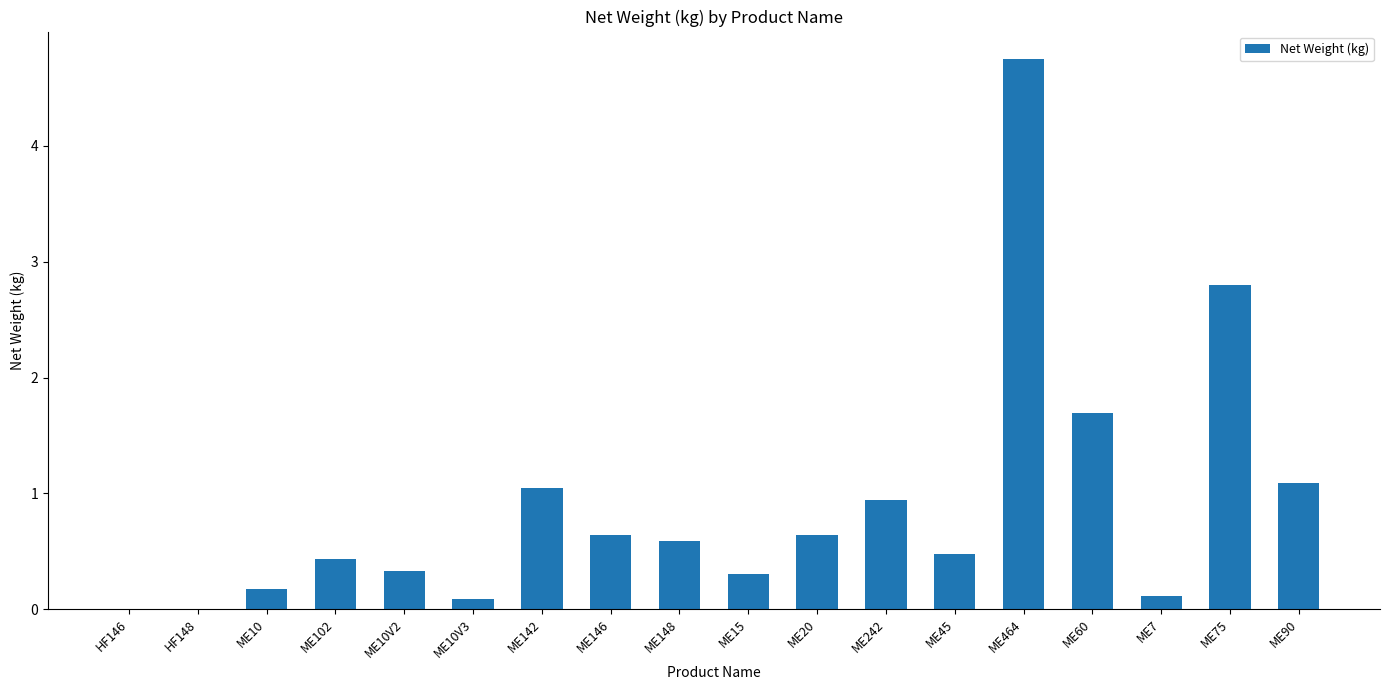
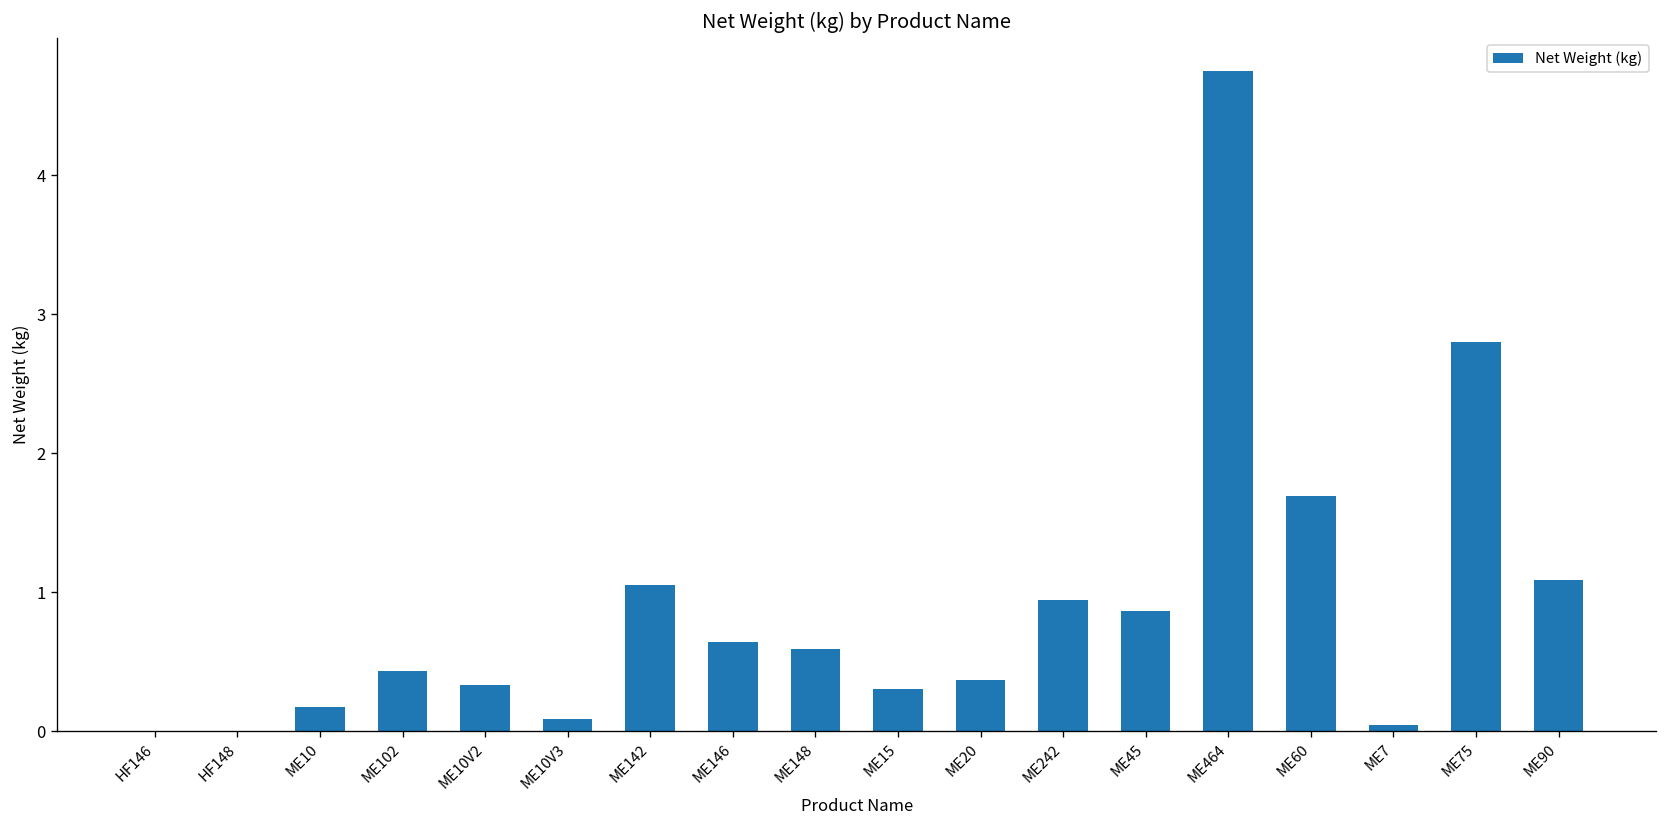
  {
    "HF146": 0.00,
    "HF148": 0.00,
    "ME10": 0.17,
    "ME102": 0.43,
    "ME10V2": 0.33,
    "ME10V3": 0.09,
    "ME142": 1.05,
    "ME146": 0.64,
    "ME148": 0.59,
    "ME15": 0.30,
-   "ME20": 0.64,
+   "ME20": 0.37,
    "ME242": 0.94,
-   "ME45": 0.48,
+   "ME45": 0.86,
    "ME464": 4.75,
    "ME60": 1.69,
-   "ME7": 0.11,
+   "ME7": 0.04,
    "ME75": 2.80,
    "ME90": 1.09
  }
